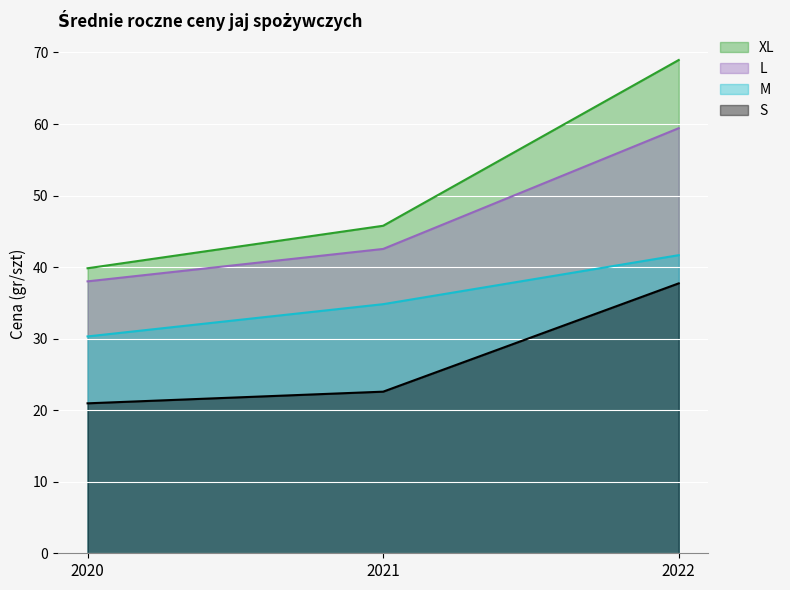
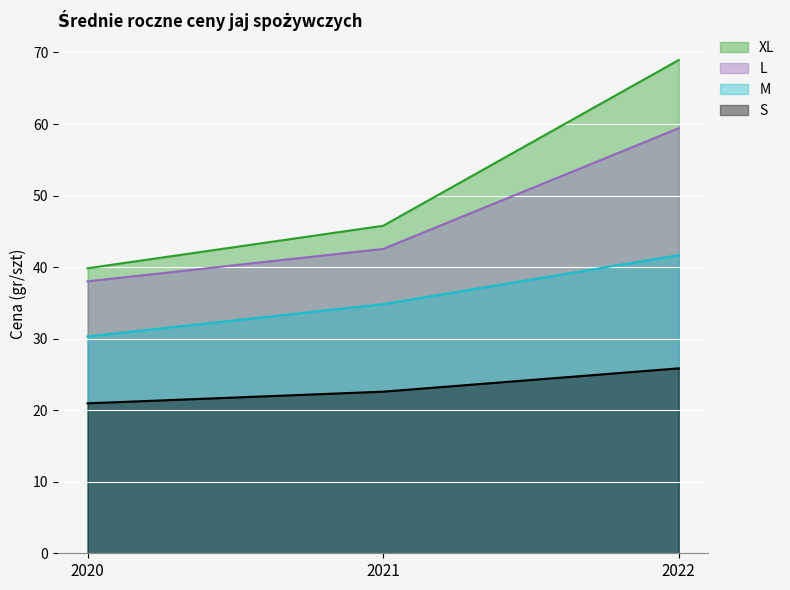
  {
    "XL": {
      "2020": 40,
      "2021": 46,
      "2022": 69
    },
    "L": {
      "2020": 38,
      "2021": 43,
      "2022": 59
    },
    "M": {
      "2020": 30,
      "2021": 35,
      "2022": 42
    },
    "S": {
      "2020": 21,
      "2021": 23,
-     "2022": 38
+     "2022": 26
    }
  }
